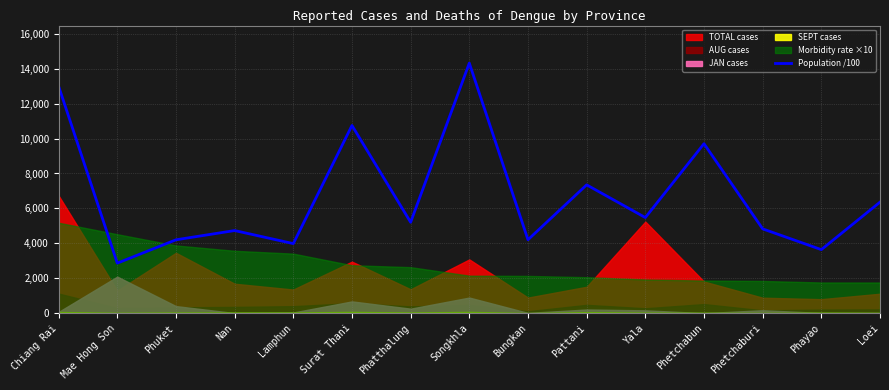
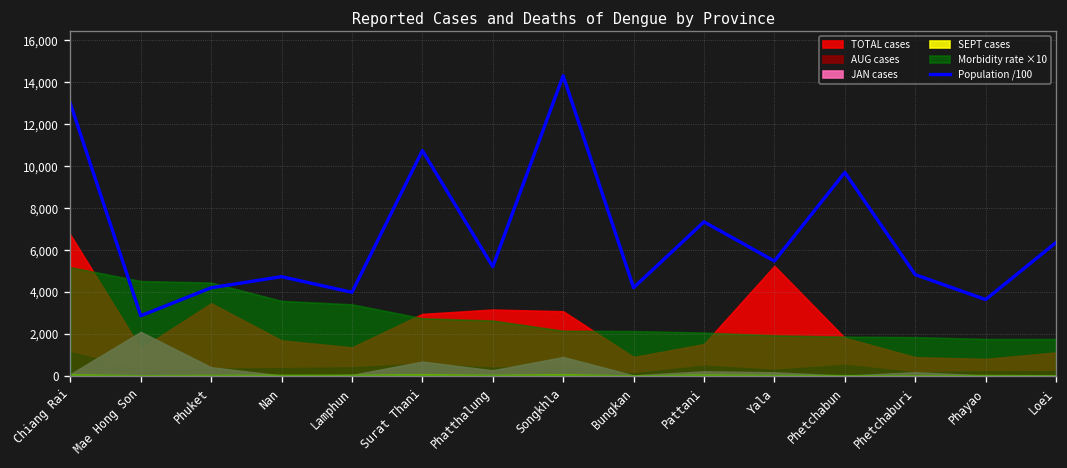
  {
    "Population /100": {
      "Chiang Rai": "13,000",
      "Mae Hong Son": "2,900",
      "Phuket": "4,200",
      "Nan": "4,700",
      "Lamphun": "4,000",
      "Surat Thani": "10,700",
      "Phatthalung": "5,200",
      "Songkhla": "14,300",
      "Bungkan": "4,200",
      "Pattani": "7,400",
      "Yala": "5,500",
      "Phetchabun": "9,700",
      "Phetchaburi": "4,800",
      "Phayao": "3,600",
      "Loei": "6,400"
    },
    "TOTAL cases": {
      "Chiang Rai": "6,700",
      "Mae Hong Son": "1,300",
      "Phuket": "3,500",
      "Nan": "1,700",
      "Lamphun": "1,400",
      "Surat Thani": "3,000",
-     "Phatthalung": "1,400",
+     "Phatthalung": "3,200",
      "Songkhla": "3,100",
      "Bungkan": "900",
      "Pattani": "1,500",
      "Yala": "5,200",
      "Phetchaburi": "900",
      "Phayao": "800",
      "Loei": "1,100"
    },
    "AUG cases": {
      "Chiang Rai": "1,100",
      "Mae Hong Son": "300",
      "Nan": "400",
      "Lamphun": "400",
      "Songkhla": "500",
      "Pattani": "500",
      "Phetchabun": "500",
      "Phayao": "200",
      "Loei": "200"
    },
    "JAN cases": {
      "Mae Hong Son": "2,100",
      "Songkhla": "900",
      "Pattani": "200"
    },
    "Morbidity rate ×10": {
      "Chiang Rai": "5,200",
      "Mae Hong Son": "4,500",
-     "Phuket": "3,900",
+     "Phuket": "4,500",
      "Nan": "3,600",
      "Lamphun": "3,400",
      "Surat Thani": "2,800",
      "Phatthalung": "2,600",
      "Songkhla": "2,200",
      "Bungkan": "2,100",
      "Pattani": "2,100",
      "Yala": "1,900",
      "Phetchaburi": "1,900",
      "Phayao": "1,800",
      "Loei": "1,800"
    }
  }
